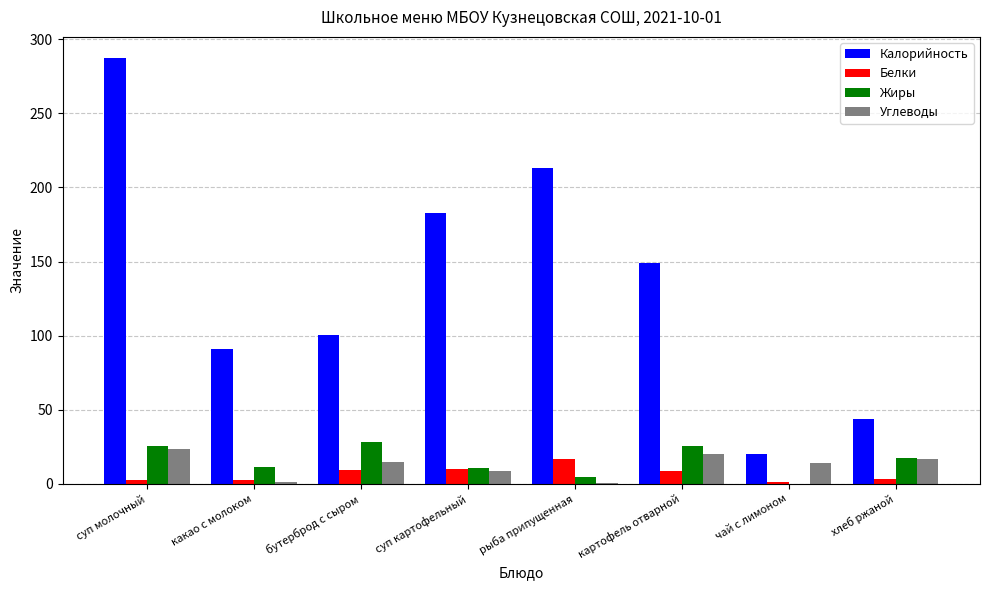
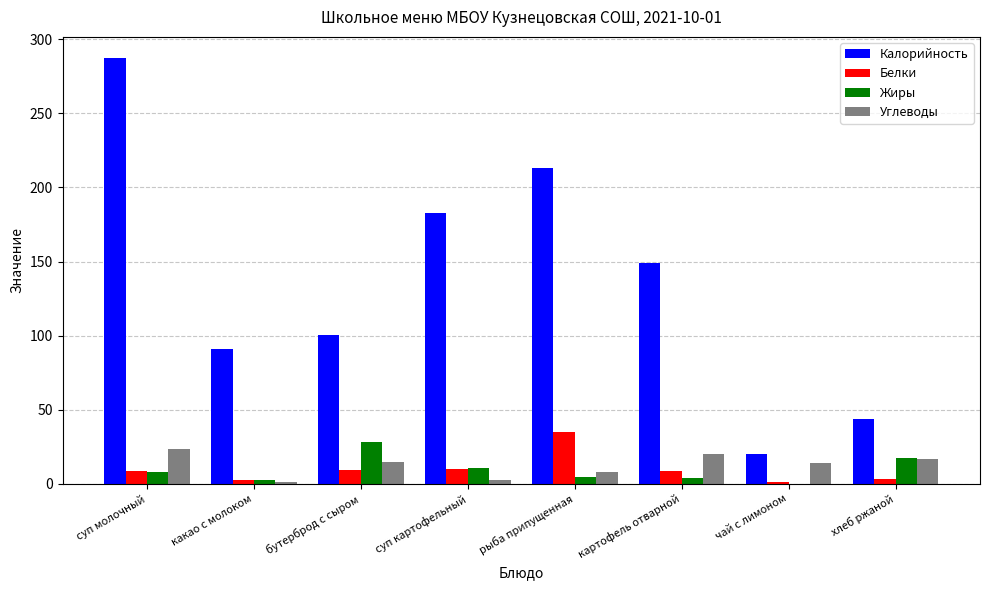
  {
    "Калорийность": {
      "суп молочный": 287,
      "какао с молоком": 91,
      "бутерброд с сыром": 100,
      "суп картофельный": 183,
      "рыба припущенная": 213,
      "картофель отварной": 149,
      "чай с лимоном": 20,
      "хлеб ржаной": 44
    },
    "Белки": {
-     "суп молочный": 3,
+     "суп молочный": 9,
      "какао с молоком": 3,
      "бутерброд с сыром": 9,
      "суп картофельный": 10,
-     "рыба припущенная": 17,
+     "рыба припущенная": 35,
      "картофель отварной": 8,
      "хлеб ржаной": 3
    },
    "Жиры": {
-     "суп молочный": 26,
-     "какао с молоком": 11,
+     "суп молочный": 8,
+     "какао с молоком": 3,
      "бутерброд с сыром": 28,
      "суп картофельный": 11,
      "рыба припущенная": 5,
-     "картофель отварной": 25,
+     "картофель отварной": 4,
      "хлеб ржаной": 18
    },
    "Углеводы": {
      "суп молочный": 24,
      "бутерброд с сыром": 14,
-     "суп картофельный": 9,
-     "рыба припущенная": 0,
+     "суп картофельный": 3,
+     "рыба припущенная": 8,
      "картофель отварной": 20,
      "чай с лимоном": 14,
      "хлеб ржаной": 17
    }
  }
